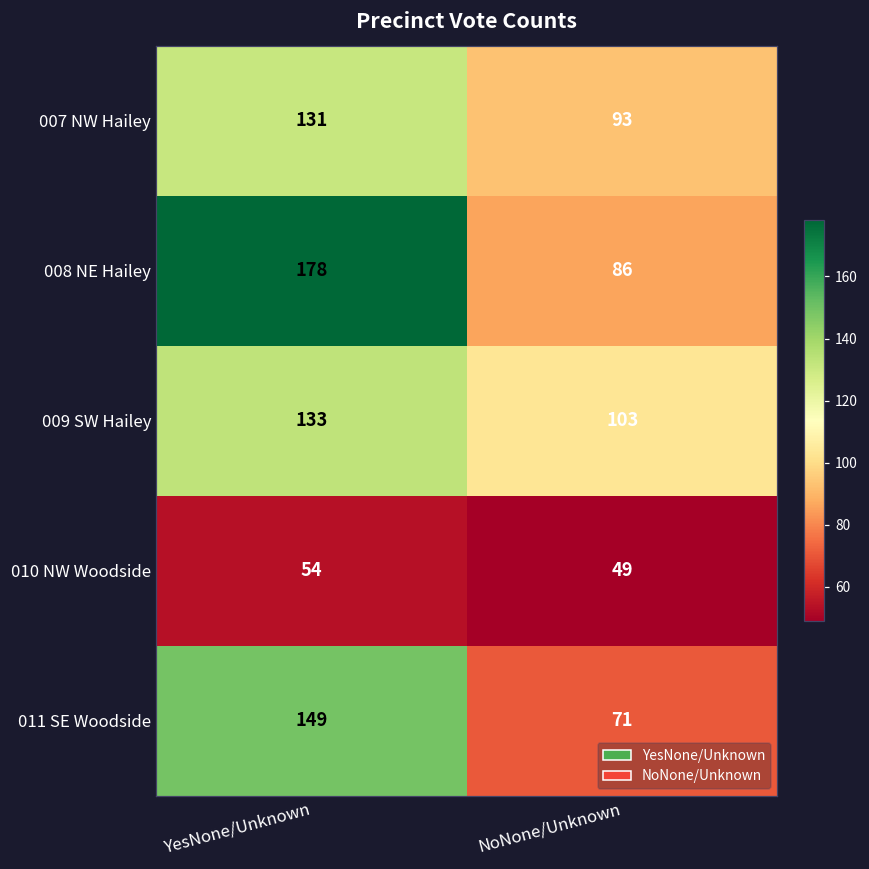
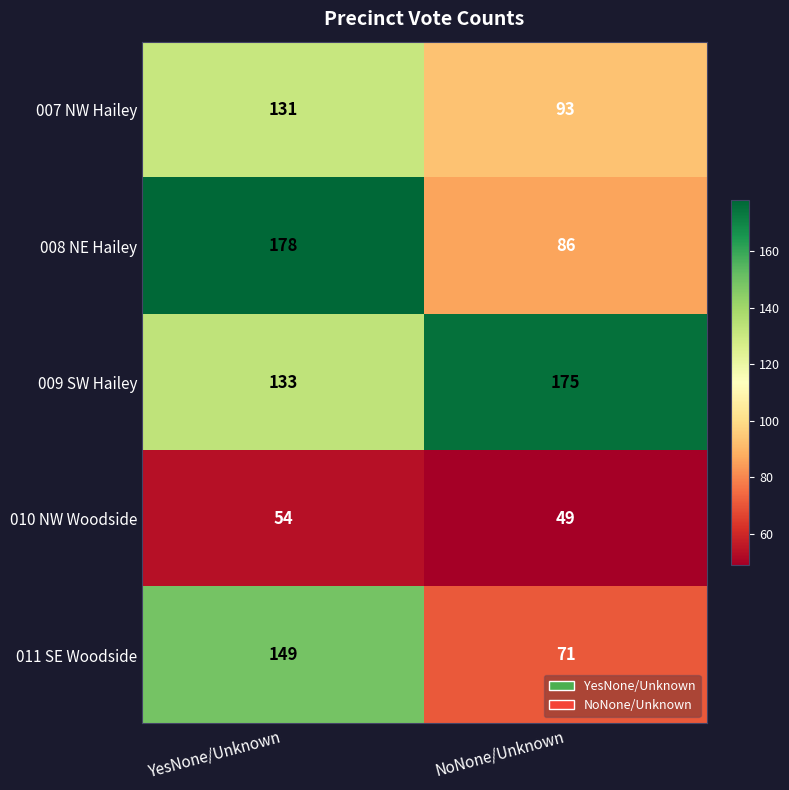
  {
    "007 NW Hailey": {
      "YesNone/Unknown": 131,
      "NoNone/Unknown": 93
    },
    "008 NE Hailey": {
      "YesNone/Unknown": 178,
      "NoNone/Unknown": 86
    },
    "009 SW Hailey": {
      "YesNone/Unknown": 133,
-     "NoNone/Unknown": 103
+     "NoNone/Unknown": 175
    },
    "010 NW Woodside": {
      "YesNone/Unknown": 54,
      "NoNone/Unknown": 49
    },
    "011 SE Woodside": {
      "YesNone/Unknown": 149,
      "NoNone/Unknown": 71
    }
  }
